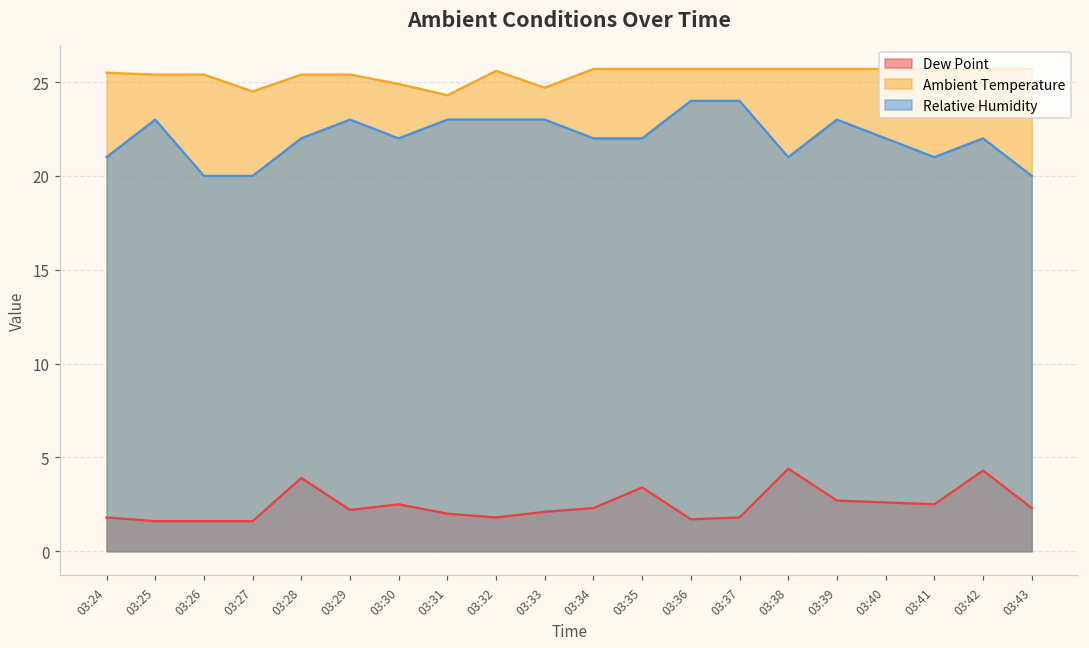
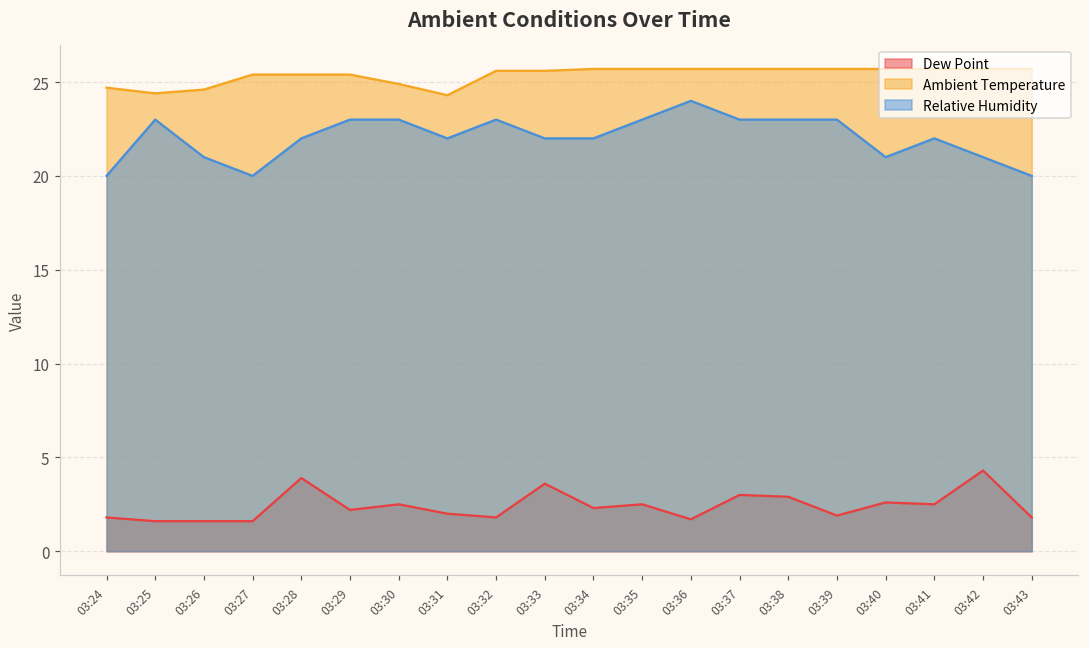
  {
    "Dew Point": {
      "03:24": 1.8,
      "03:25": 1.6,
      "03:26": 1.6,
      "03:27": 1.6,
      "03:28": 3.9,
      "03:29": 2.2,
      "03:30": 2.5,
      "03:31": 2.0,
      "03:32": 1.8,
-     "03:33": 2.1,
+     "03:33": 3.6,
      "03:34": 2.3,
-     "03:35": 3.4,
+     "03:35": 2.5,
      "03:36": 1.7,
-     "03:37": 1.8,
-     "03:38": 4.4,
-     "03:39": 2.7,
+     "03:37": 3.0,
+     "03:38": 2.9,
+     "03:39": 1.9,
      "03:40": 2.6,
      "03:41": 2.5,
      "03:42": 4.3,
-     "03:43": 2.3
+     "03:43": 1.8
    },
    "Ambient Temperature": {
-     "03:24": 25.5,
-     "03:25": 25.4,
-     "03:26": 25.4,
-     "03:27": 24.5,
+     "03:24": 24.7,
+     "03:25": 24.4,
+     "03:26": 24.6,
+     "03:27": 25.4,
      "03:28": 25.4,
      "03:29": 25.4,
      "03:30": 24.9,
      "03:31": 24.3,
      "03:32": 25.6,
-     "03:33": 24.7,
+     "03:33": 25.6,
      "03:34": 25.7,
      "03:35": 25.7,
      "03:36": 25.7,
      "03:37": 25.7,
      "03:38": 25.7,
      "03:39": 25.7
    },
    "Relative Humidity": {
-     "03:24": 21,
+     "03:24": 20,
      "03:25": 23,
-     "03:26": 20,
+     "03:26": 21,
      "03:27": 20,
      "03:28": 22,
      "03:29": 23,
-     "03:30": 22,
-     "03:31": 23,
+     "03:30": 23,
+     "03:31": 22,
      "03:32": 23,
-     "03:33": 23,
+     "03:33": 22,
      "03:34": 22,
-     "03:35": 22,
+     "03:35": 23,
      "03:36": 24,
-     "03:37": 24,
-     "03:38": 21,
+     "03:37": 23,
+     "03:38": 23,
      "03:39": 23,
-     "03:40": 22,
-     "03:41": 21,
-     "03:42": 22,
+     "03:40": 21,
+     "03:41": 22,
+     "03:42": 21,
      "03:43": 20
    }
  }
